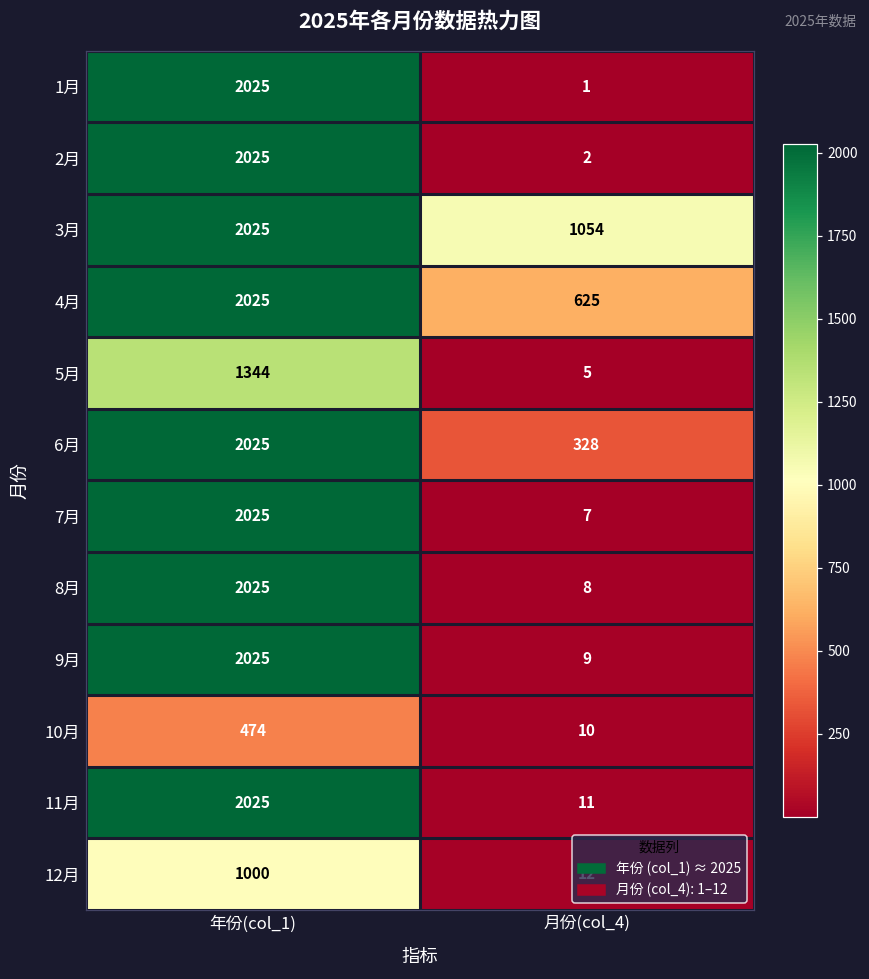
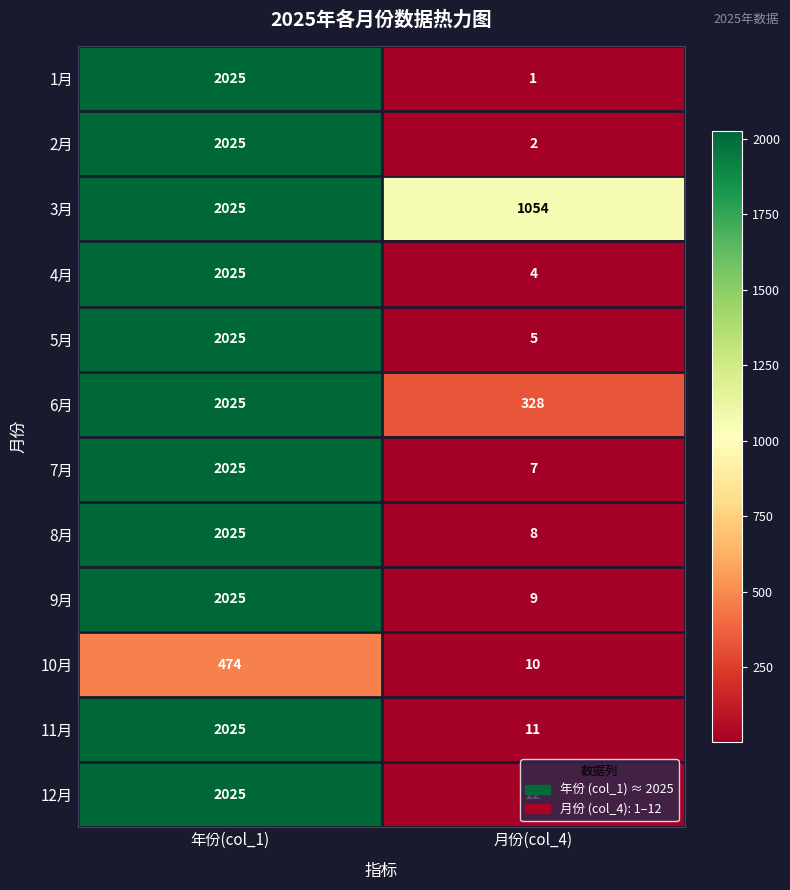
  {
    "1月": {
      "年份(col_1)": 2025,
      "月份(col_4)": 1
    },
    "2月": {
      "年份(col_1)": 2025,
      "月份(col_4)": 2
    },
    "3月": {
      "年份(col_1)": 2025,
      "月份(col_4)": 1054
    },
    "4月": {
      "年份(col_1)": 2025,
-     "月份(col_4)": 625
+     "月份(col_4)": 4
    },
    "5月": {
-     "年份(col_1)": 1344,
+     "年份(col_1)": 2025,
      "月份(col_4)": 5
    },
    "6月": {
      "年份(col_1)": 2025,
      "月份(col_4)": 328
    },
    "7月": {
      "年份(col_1)": 2025,
      "月份(col_4)": 7
    },
    "8月": {
      "年份(col_1)": 2025,
      "月份(col_4)": 8
    },
    "9月": {
      "年份(col_1)": 2025,
      "月份(col_4)": 9
    },
    "10月": {
      "年份(col_1)": 474,
      "月份(col_4)": 10
    },
    "11月": {
      "年份(col_1)": 2025,
      "月份(col_4)": 11
    },
    "12月": {
-     "年份(col_1)": 1000
+     "年份(col_1)": 2025
    }
  }
